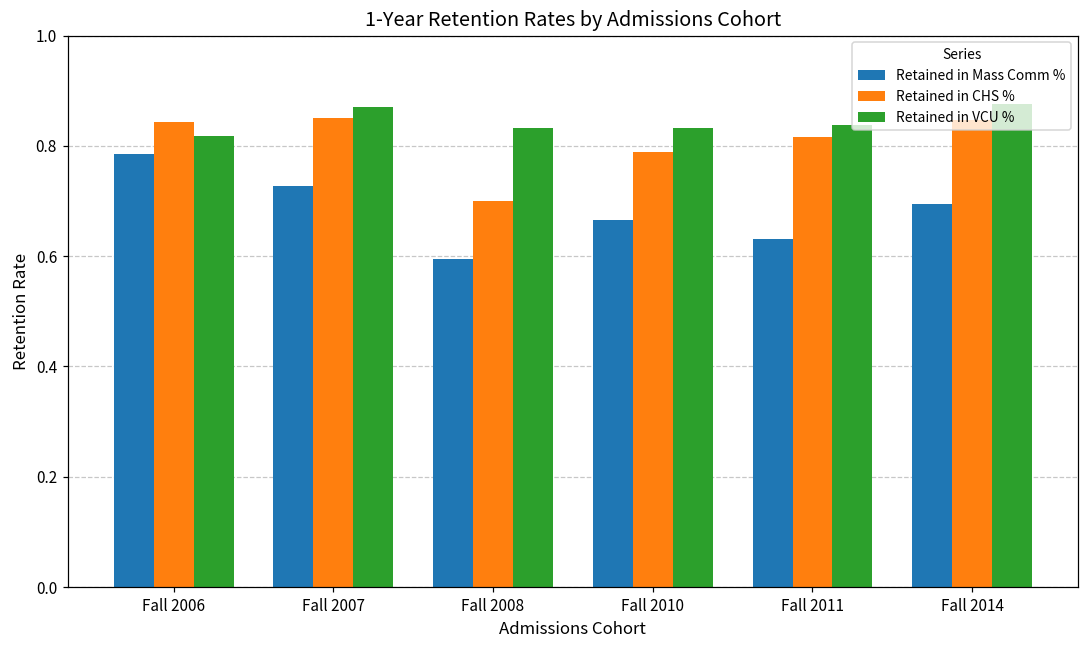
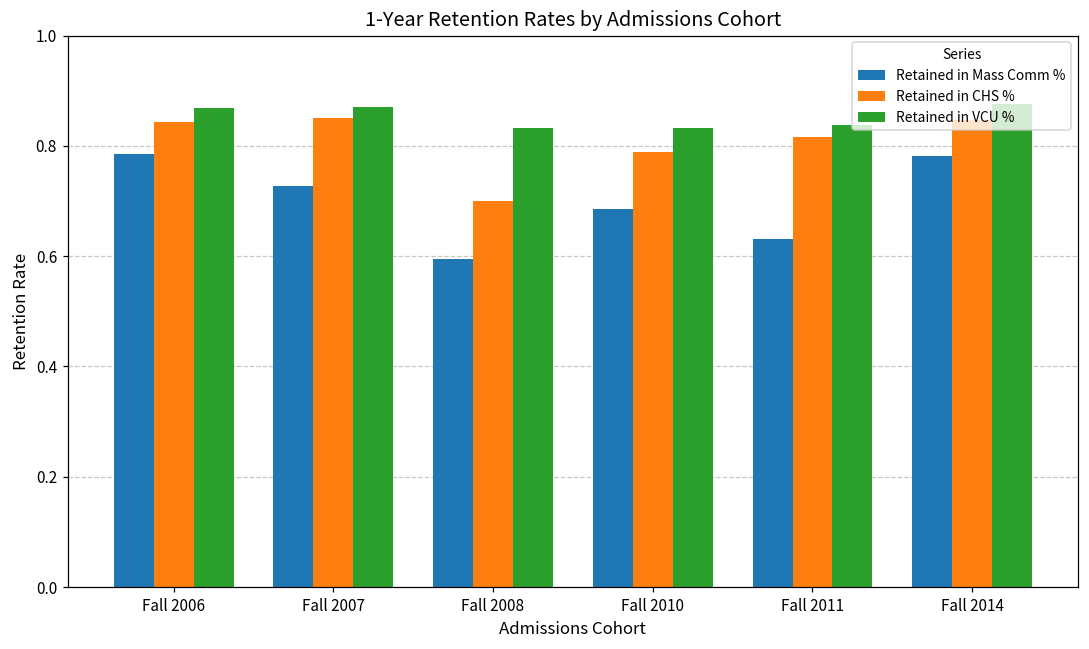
  {
    "Retained in Mass Comm %": {
      "Fall 2006": 0.79,
      "Fall 2007": 0.73,
      "Fall 2008": 0.59,
-     "Fall 2010": 0.67,
+     "Fall 2010": 0.69,
      "Fall 2011": 0.63,
-     "Fall 2014": 0.70
+     "Fall 2014": 0.78
    },
    "Retained in CHS %": {
      "Fall 2006": 0.84,
      "Fall 2007": 0.85,
      "Fall 2008": 0.70,
      "Fall 2010": 0.79,
      "Fall 2011": 0.82
    },
    "Retained in VCU %": {
-     "Fall 2006": 0.82,
+     "Fall 2006": 0.87,
      "Fall 2007": 0.87,
      "Fall 2008": 0.83,
      "Fall 2010": 0.83,
      "Fall 2011": 0.84
    }
  }
